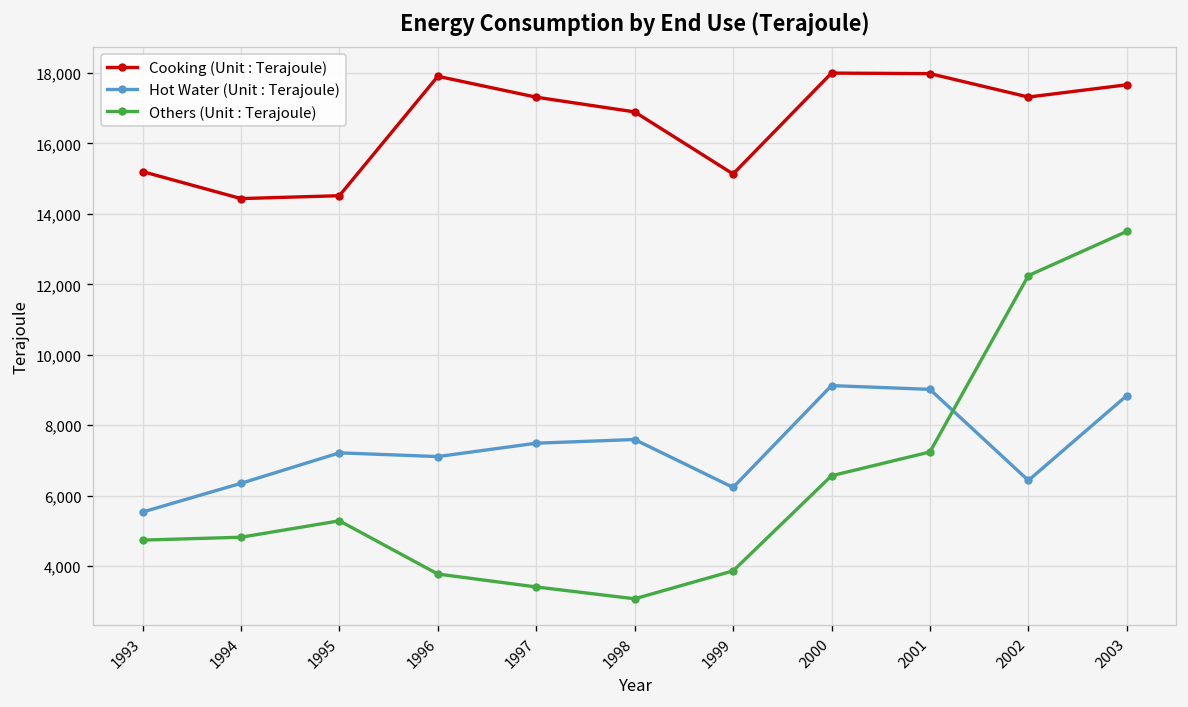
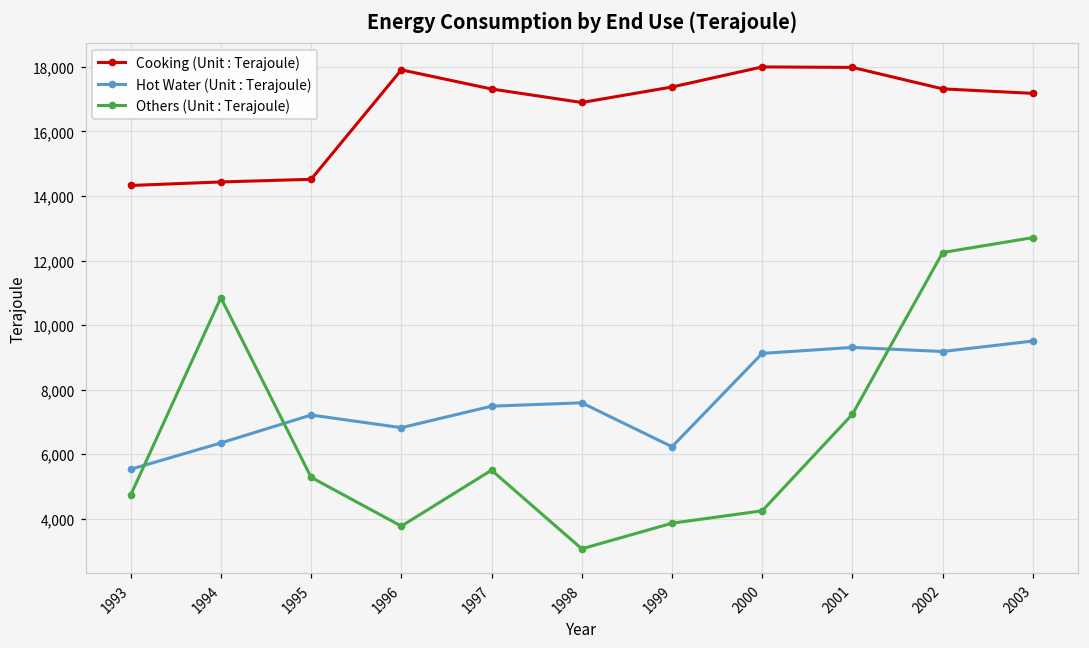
  {
    "Cooking (Unit : Terajoule)": {
-     "1993": "15,200",
+     "1993": "14,300",
      "1994": "14,400",
      "1995": "14,500",
      "1996": "17,900",
      "1997": "17,300",
      "1998": "16,900",
-     "1999": "15,100",
+     "1999": "17,400",
      "2000": "18,000",
      "2001": "18,000",
      "2002": "17,300",
-     "2003": "17,700"
+     "2003": "17,200"
    },
    "Hot Water (Unit : Terajoule)": {
      "1993": "5,500",
      "1994": "6,400",
      "1995": "7,200",
-     "1996": "7,100",
+     "1996": "6,800",
      "1997": "7,500",
      "1998": "7,600",
      "1999": "6,200",
      "2000": "9,100",
-     "2001": "9,000",
-     "2002": "6,400",
-     "2003": "8,800"
+     "2001": "9,300",
+     "2002": "9,200",
+     "2003": "9,500"
    },
    "Others (Unit : Terajoule)": {
      "1993": "4,700",
-     "1994": "4,800",
+     "1994": "10,900",
      "1995": "5,300",
      "1996": "3,800",
-     "1997": "3,400",
+     "1997": "5,500",
      "1998": "3,100",
      "1999": "3,900",
-     "2000": "6,600",
+     "2000": "4,200",
      "2001": "7,200",
      "2002": "12,200",
-     "2003": "13,500"
+     "2003": "12,700"
    }
  }
